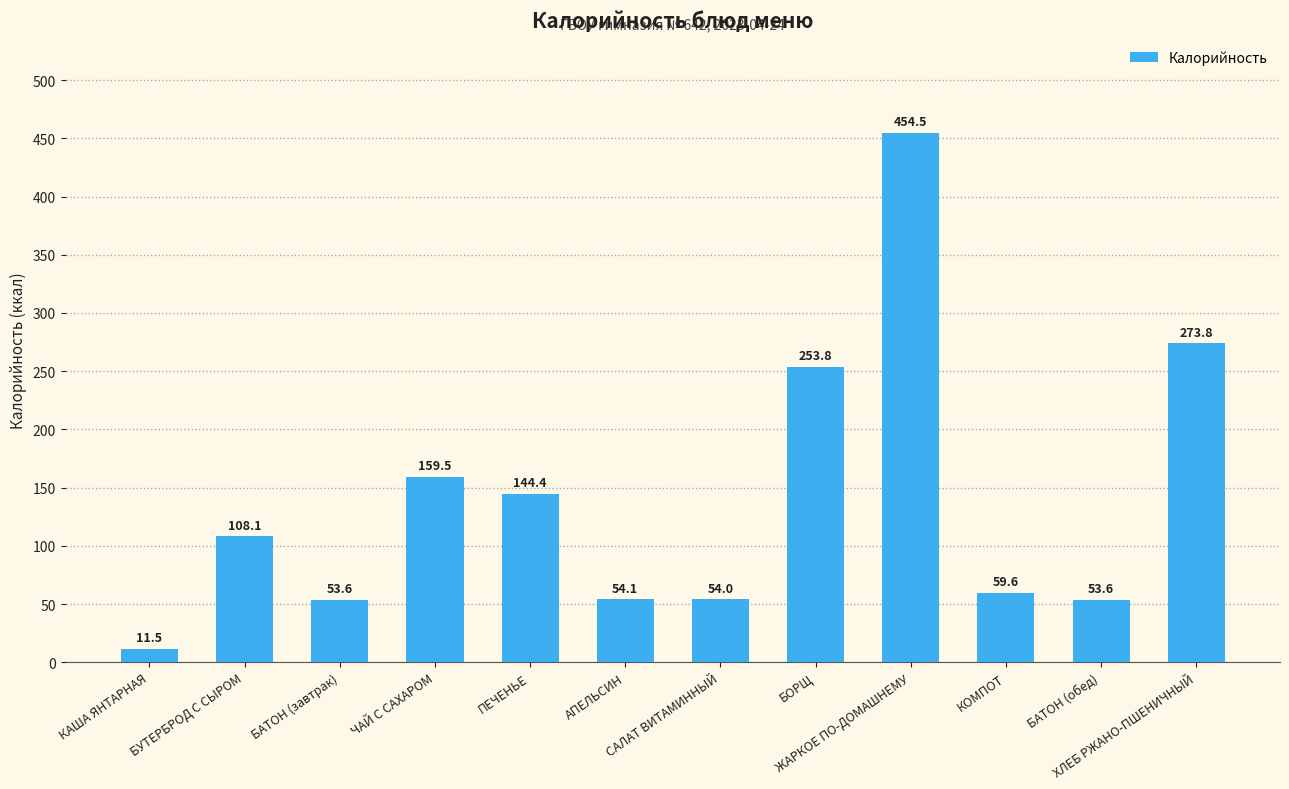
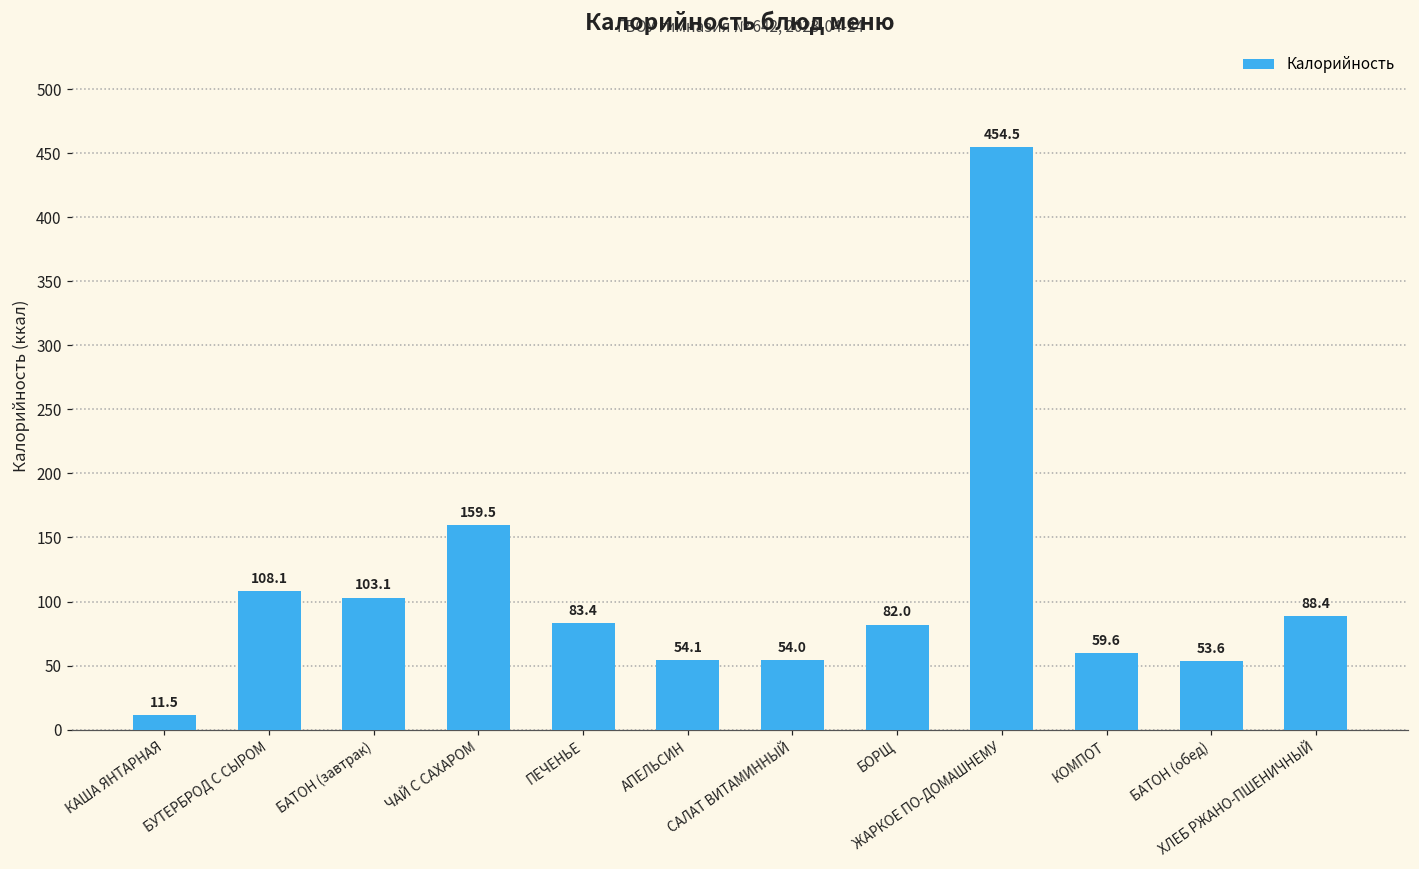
  {
    "КАША ЯНТАРНАЯ": 11.5,
    "БУТЕРБРОД С СЫРОМ": 108.1,
-   "БАТОН (завтрак)": 53.6,
+   "БАТОН (завтрак)": 103.1,
    "ЧАЙ С САХАРОМ": 159.5,
-   "ПЕЧЕНЬЕ": 144.4,
+   "ПЕЧЕНЬЕ": 83.4,
    "АПЕЛЬСИН": 54.1,
    "САЛАТ ВИТАМИННЫЙ": 54.0,
-   "БОРЩ": 253.8,
+   "БОРЩ": 82.0,
    "ЖАРКОЕ ПО-ДОМАШНЕМУ": 454.5,
    "КОМПОТ": 59.6,
    "БАТОН (обед)": 53.6,
-   "ХЛЕБ РЖАНО-ПШЕНИЧНЫЙ": 273.8
+   "ХЛЕБ РЖАНО-ПШЕНИЧНЫЙ": 88.4
  }
